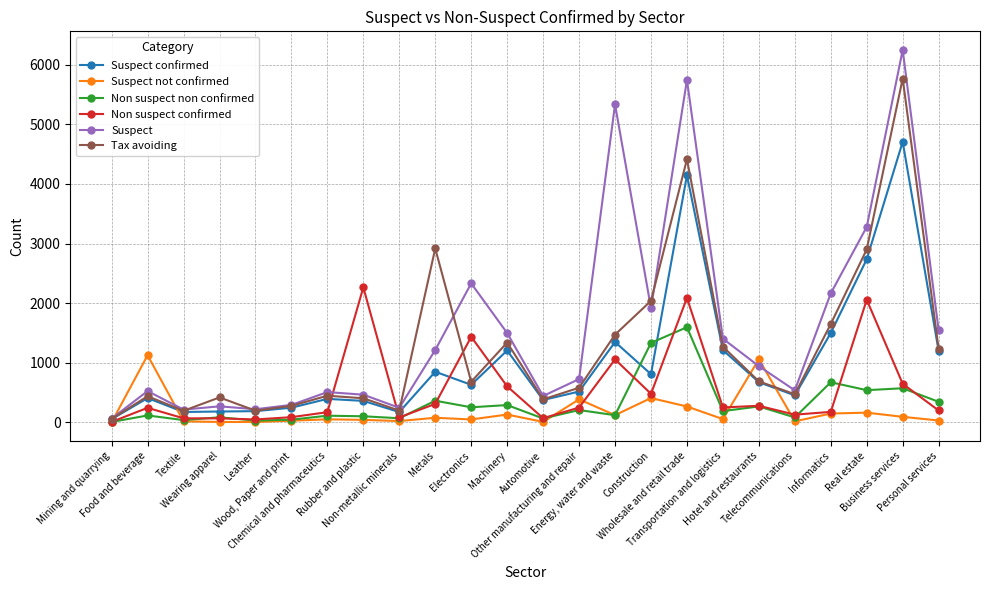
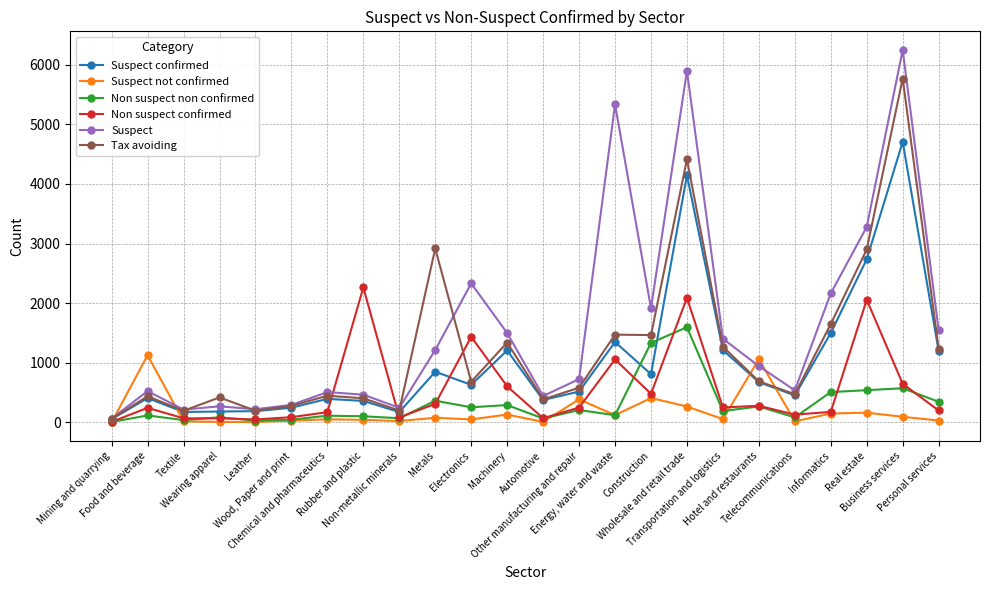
  {
    "Suspect confirmed": {
      "Wearing apparel": 200,
      "Chemical and pharmaceutics": 400,
      "Rubber and plastic": 400,
      "Metals": 900,
      "Electronics": 600,
      "Machinery": 1200,
      "Other manufacturing and repair": 500,
      "Energy, water and waste": 1400,
      "Construction": 800,
      "Wholesale and retail trade": 4100,
      "Transportation and logistics": 1200,
      "Informatics": 1500,
      "Real estate": 2700,
      "Business services": 4700
    },
    "Suspect not confirmed": {
      "Food and beverage": 1100,
      "Wearing apparel": 0,
      "Chemical and pharmaceutics": 100,
      "Rubber and plastic": 0,
      "Non-metallic minerals": 0,
      "Metals": 100,
      "Electronics": 100,
      "Machinery": 100,
      "Automotive": 0,
      "Other manufacturing and repair": 400,
      "Construction": 400,
      "Wholesale and retail trade": 300,
      "Transportation and logistics": 100,
      "Hotel and restaurants": 1100,
      "Telecommunications": 0,
      "Real estate": 200,
      "Business services": 100,
      "Personal services": 0
    },
    "Non suspect non confirmed": {
      "Food and beverage": 100,
      "Chemical and pharmaceutics": 100,
      "Rubber and plastic": 100,
      "Metals": 400,
      "Electronics": 300,
      "Machinery": 300,
      "Construction": 1300,
      "Wholesale and retail trade": 1600,
      "Transportation and logistics": 200,
      "Telecommunications": 100,
-     "Informatics": 700,
+     "Informatics": 500,
      "Real estate": 500,
      "Business services": 600,
      "Personal services": 300
    },
    "Non suspect confirmed": {
      "Food and beverage": 200,
      "Chemical and pharmaceutics": 200,
      "Rubber and plastic": 2300,
      "Metals": 300,
      "Electronics": 1400,
      "Machinery": 600,
      "Energy, water and waste": 1100,
      "Construction": 500,
      "Wholesale and retail trade": 2100,
      "Transportation and logistics": 300,
      "Telecommunications": 100,
      "Real estate": 2100,
      "Business services": 600,
      "Personal services": 200
    },
    "Suspect": {
      "Food and beverage": 500,
      "Wearing apparel": 300,
      "Chemical and pharmaceutics": 500,
      "Rubber and plastic": 500,
      "Non-metallic minerals": 200,
      "Metals": 1200,
      "Electronics": 2300,
      "Machinery": 1500,
      "Automotive": 400,
      "Other manufacturing and repair": 700,
      "Energy, water and waste": 5300,
      "Construction": 1900,
-     "Wholesale and retail trade": 5700,
+     "Wholesale and retail trade": 5900,
      "Transportation and logistics": 1400,
      "Hotel and restaurants": 900,
      "Telecommunications": 500,
      "Informatics": 2200,
      "Real estate": 3300,
      "Business services": 6200,
      "Personal services": 1500
    },
    "Tax avoiding": {
      "Wearing apparel": 400,
      "Chemical and pharmaceutics": 400,
      "Rubber and plastic": 400,
      "Metals": 2900,
      "Electronics": 700,
      "Machinery": 1300,
      "Other manufacturing and repair": 600,
      "Energy, water and waste": 1500,
-     "Construction": 2000,
+     "Construction": 1500,
      "Wholesale and retail trade": 4400,
      "Transportation and logistics": 1300,
      "Informatics": 1700,
      "Real estate": 2900,
      "Business services": 5800
    }
  }
